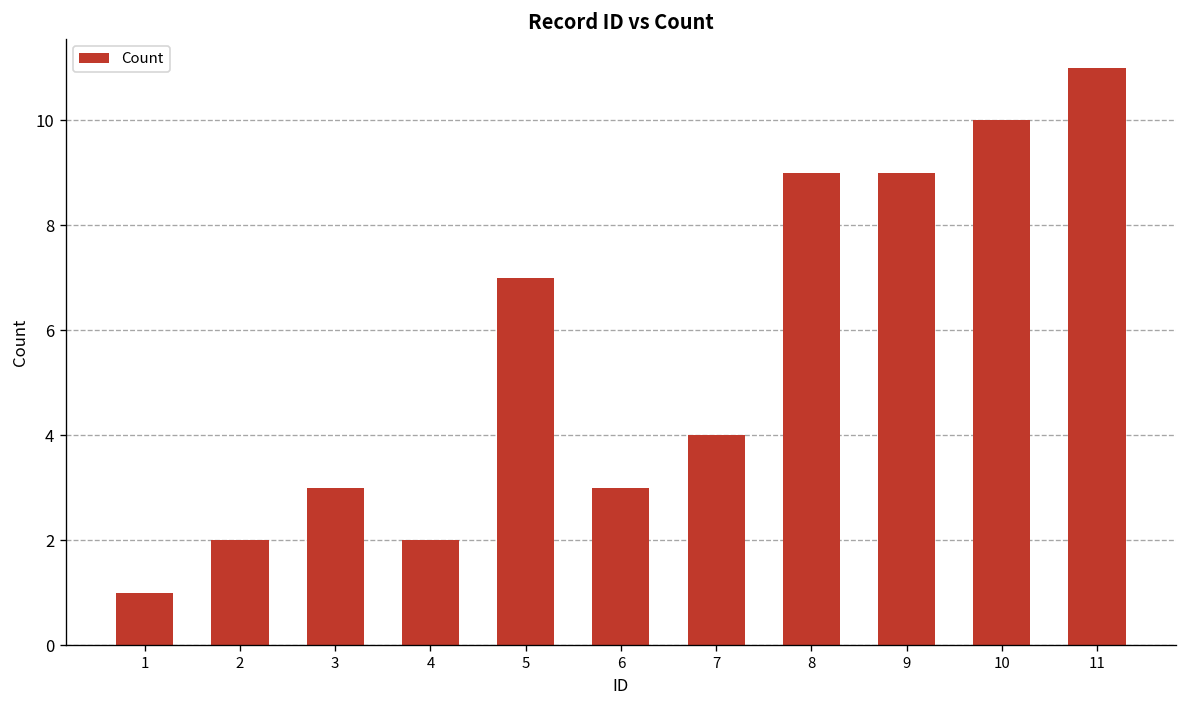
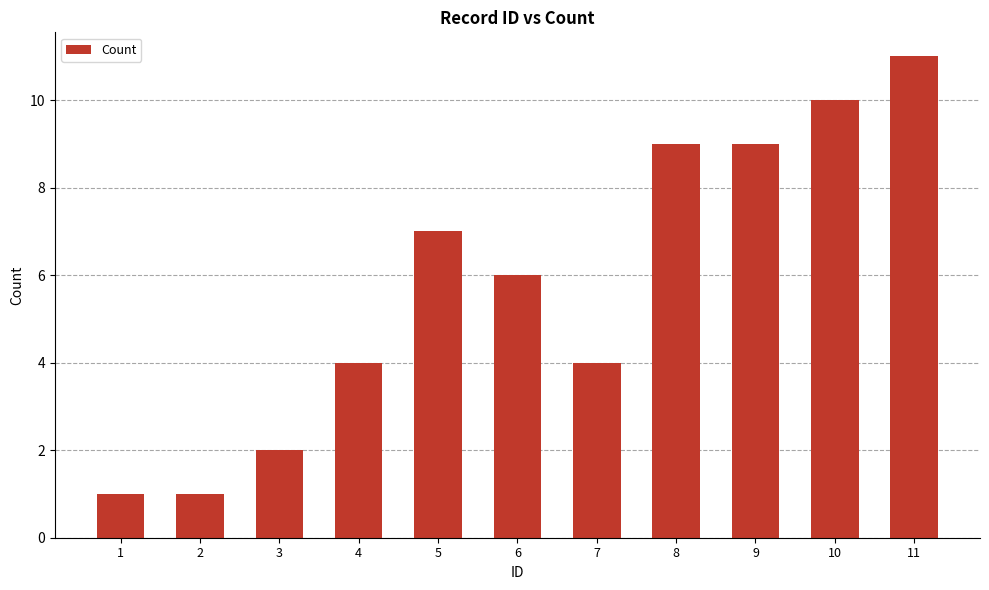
  {
    "1": 1,
-   "2": 2,
-   "3": 3,
-   "4": 2,
+   "2": 1,
+   "3": 2,
+   "4": 4,
    "5": 7,
-   "6": 3,
+   "6": 6,
    "7": 4,
    "8": 9,
    "9": 9,
    "10": 10,
    "11": 11
  }
